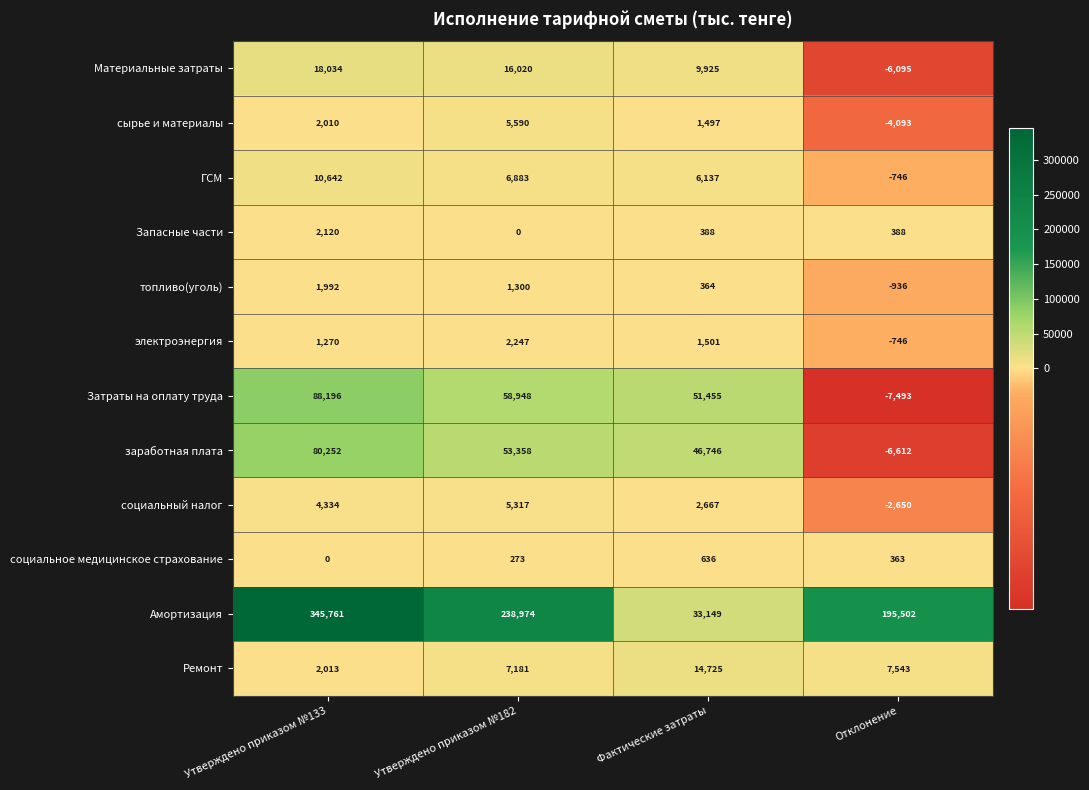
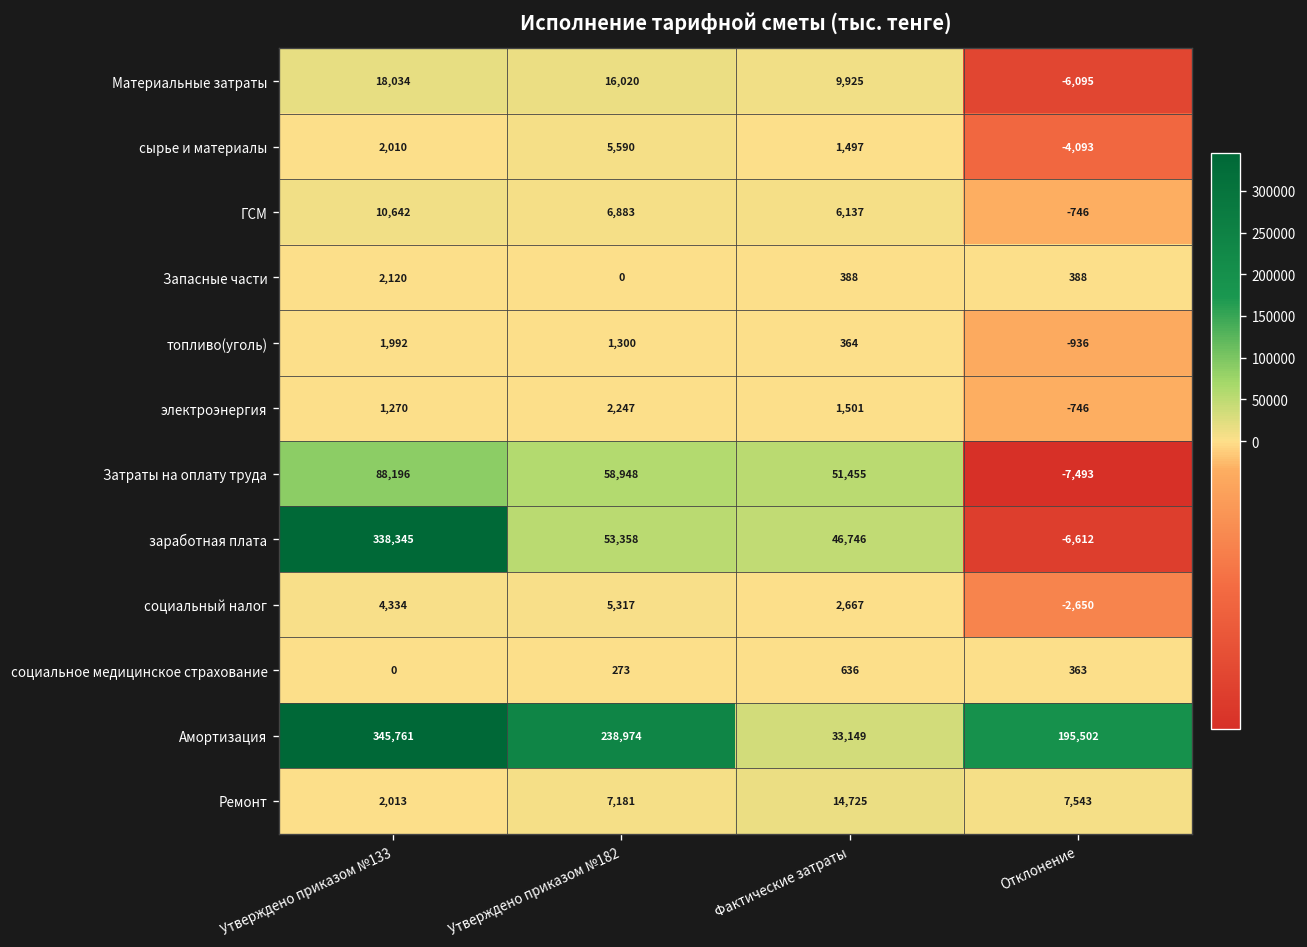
  {
    "Материальные затраты": {
      "Утверждено приказом №133": "18,034",
      "Утверждено приказом №182": "16,020",
      "Фактические затраты": "9,925",
      "Отклонение": "-6,095"
    },
    "сырье и материалы": {
      "Утверждено приказом №133": "2,010",
      "Утверждено приказом №182": "5,590",
      "Фактические затраты": "1,497",
      "Отклонение": "-4,093"
    },
    "ГСМ": {
      "Утверждено приказом №133": "10,642",
      "Утверждено приказом №182": "6,883",
      "Фактические затраты": "6,137",
      "Отклонение": "-746"
    },
    "Запасные части": {
      "Утверждено приказом №133": "2,120",
      "Утверждено приказом №182": "0",
      "Фактические затраты": "388",
      "Отклонение": "388"
    },
    "топливо(уголь)": {
      "Утверждено приказом №133": "1,992",
      "Утверждено приказом №182": "1,300",
      "Фактические затраты": "364",
      "Отклонение": "-936"
    },
    "электроэнергия": {
      "Утверждено приказом №133": "1,270",
      "Утверждено приказом №182": "2,247",
      "Фактические затраты": "1,501",
      "Отклонение": "-746"
    },
    "Затраты на оплату труда": {
      "Утверждено приказом №133": "88,196",
      "Утверждено приказом №182": "58,948",
      "Фактические затраты": "51,455",
      "Отклонение": "-7,493"
    },
    "заработная плата": {
-     "Утверждено приказом №133": "80,252",
+     "Утверждено приказом №133": "338,345",
      "Утверждено приказом №182": "53,358",
      "Фактические затраты": "46,746",
      "Отклонение": "-6,612"
    },
    "социальный налог": {
      "Утверждено приказом №133": "4,334",
      "Утверждено приказом №182": "5,317",
      "Фактические затраты": "2,667",
      "Отклонение": "-2,650"
    },
    "социальное медицинское страхование": {
      "Утверждено приказом №133": "0",
      "Утверждено приказом №182": "273",
      "Фактические затраты": "636",
      "Отклонение": "363"
    },
    "Амортизация": {
      "Утверждено приказом №133": "345,761",
      "Утверждено приказом №182": "238,974",
      "Фактические затраты": "33,149",
      "Отклонение": "195,502"
    },
    "Ремонт": {
      "Утверждено приказом №133": "2,013",
      "Утверждено приказом №182": "7,181",
      "Фактические затраты": "14,725",
      "Отклонение": "7,543"
    }
  }
